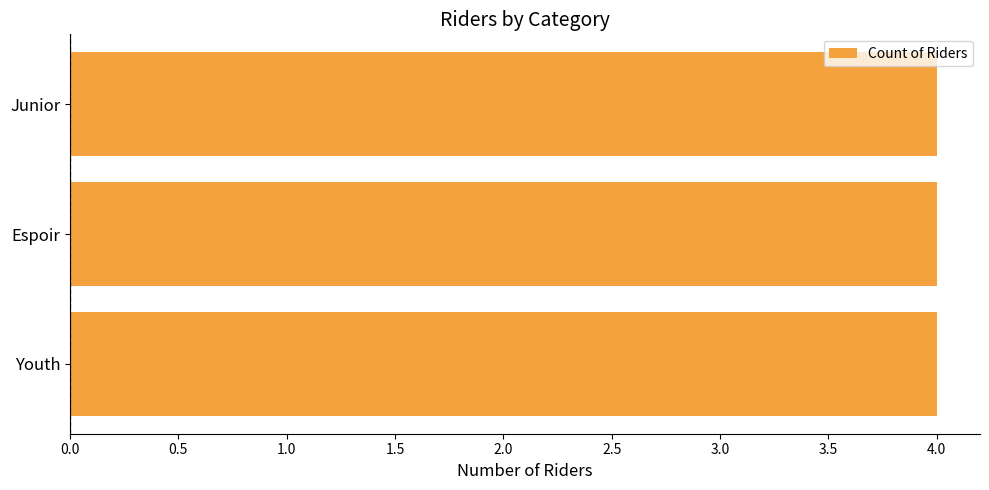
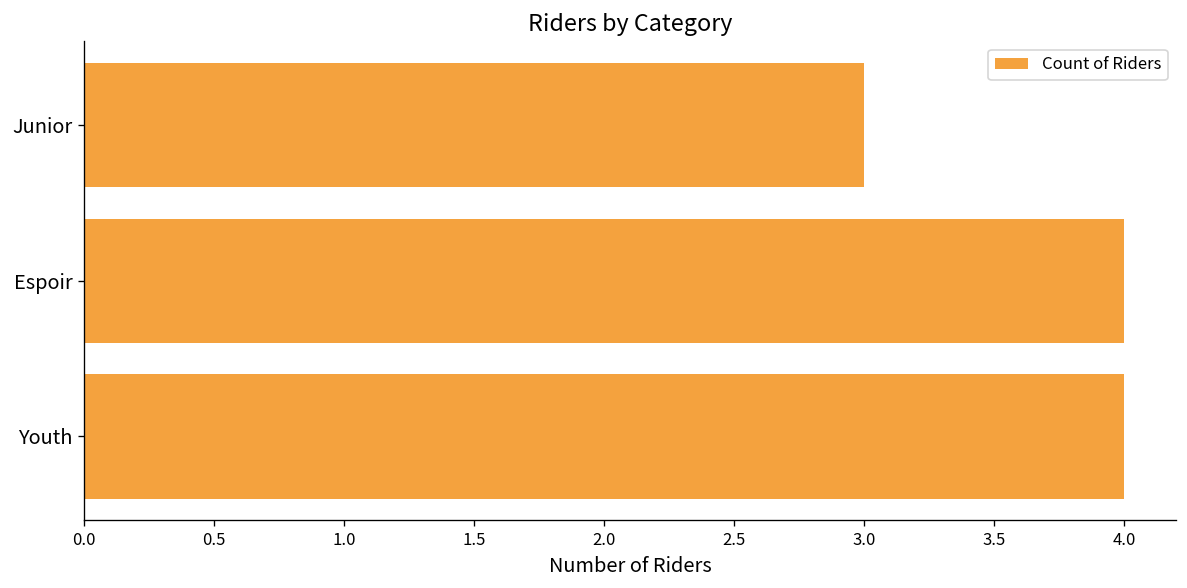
  {
-   "Junior": 4,
+   "Junior": 3,
    "Espoir": 4,
    "Youth": 4
  }
